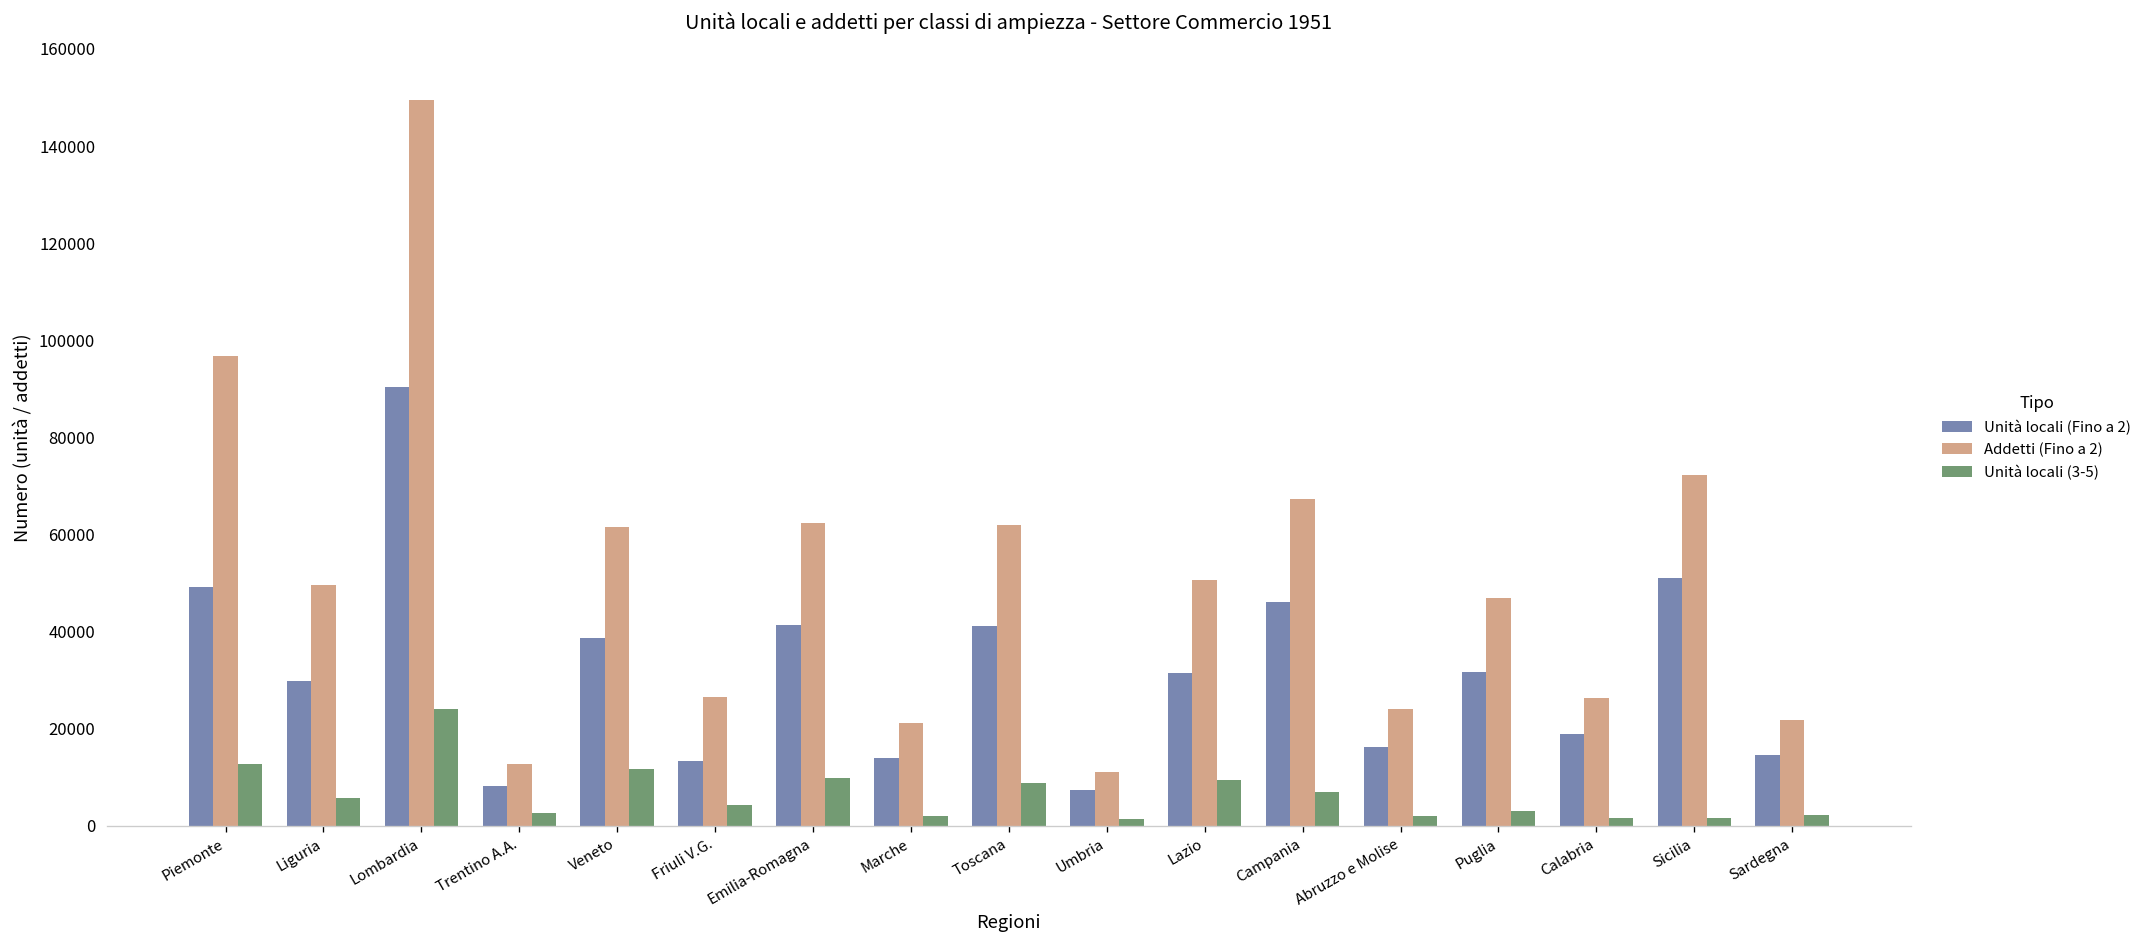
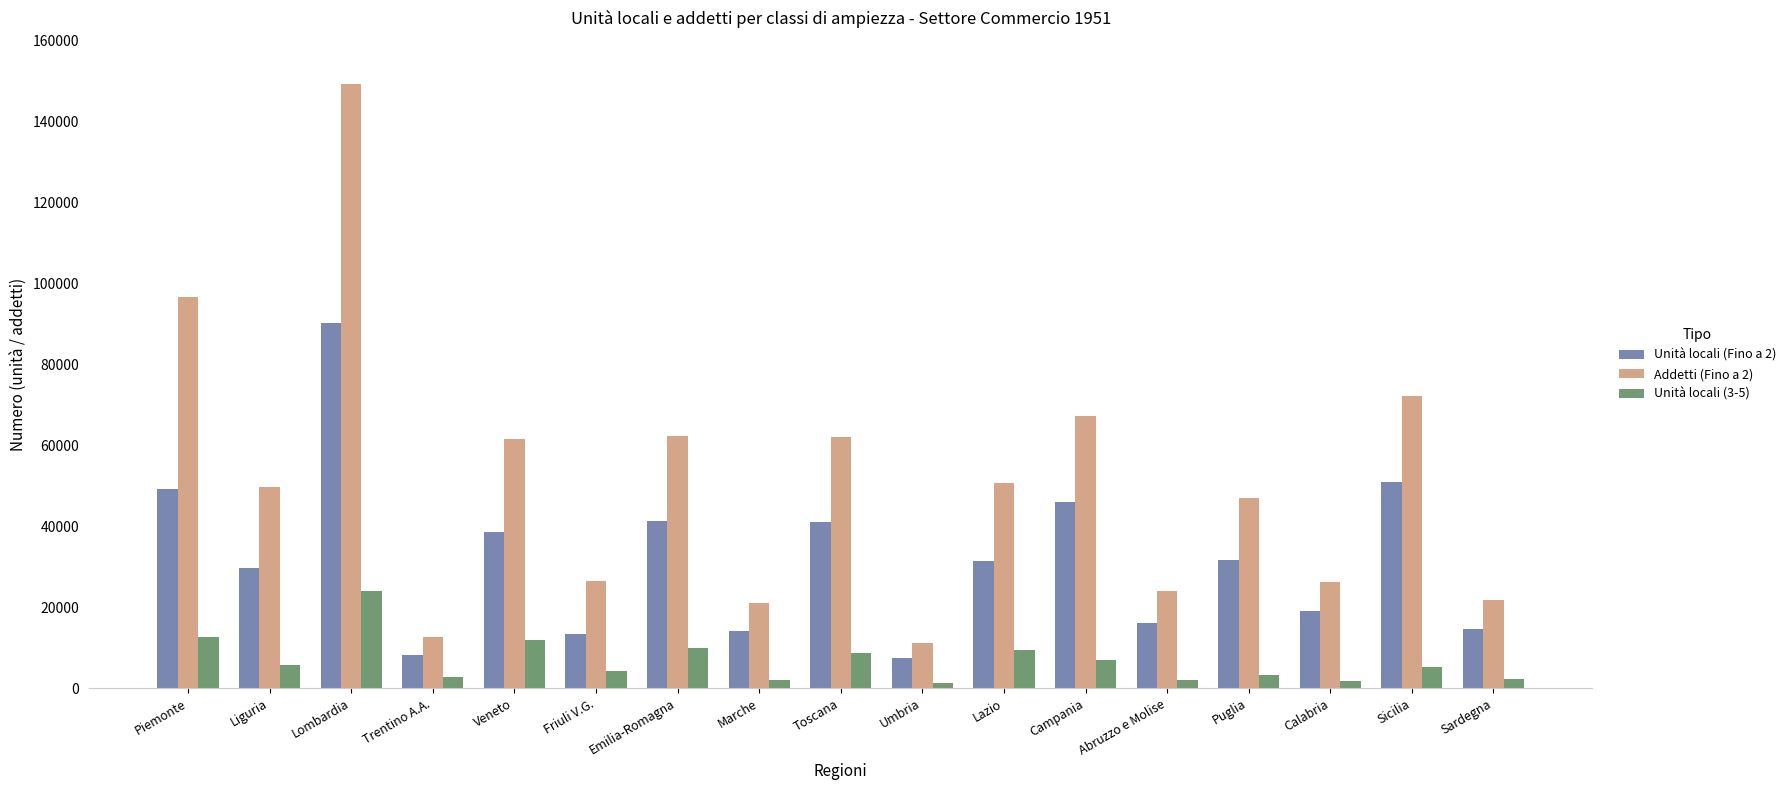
  {
    "Unità locali (Fino a 2)": {
      "Piemonte": 49000,
      "Liguria": 30000,
      "Lombardia": 90000,
      "Trentino A.A.": 8000,
      "Veneto": 39000,
      "Friuli V.G.": 13000,
      "Emilia-Romagna": 41000,
      "Marche": 14000,
      "Toscana": 41000,
      "Umbria": 7000,
      "Lazio": 32000,
      "Campania": 46000,
      "Abruzzo e Molise": 16000,
      "Puglia": 32000,
      "Calabria": 19000,
      "Sicilia": 51000,
      "Sardegna": 15000
    },
    "Addetti (Fino a 2)": {
      "Piemonte": 97000,
      "Liguria": 50000,
      "Lombardia": 149000,
      "Trentino A.A.": 13000,
      "Veneto": 62000,
      "Friuli V.G.": 27000,
      "Emilia-Romagna": 62000,
      "Marche": 21000,
      "Toscana": 62000,
      "Umbria": 11000,
      "Lazio": 51000,
      "Campania": 67000,
      "Abruzzo e Molise": 24000,
      "Puglia": 47000,
      "Calabria": 26000,
      "Sicilia": 72000,
      "Sardegna": 22000
    },
    "Unità locali (3-5)": {
      "Piemonte": 13000,
      "Liguria": 6000,
      "Lombardia": 24000,
      "Trentino A.A.": 3000,
      "Veneto": 12000,
      "Friuli V.G.": 4000,
      "Emilia-Romagna": 10000,
      "Marche": 2000,
      "Toscana": 9000,
      "Umbria": 1000,
      "Lazio": 9000,
      "Campania": 7000,
      "Abruzzo e Molise": 2000,
      "Puglia": 3000,
      "Calabria": 2000,
-     "Sicilia": 2000,
+     "Sicilia": 5000,
      "Sardegna": 2000
    }
  }
